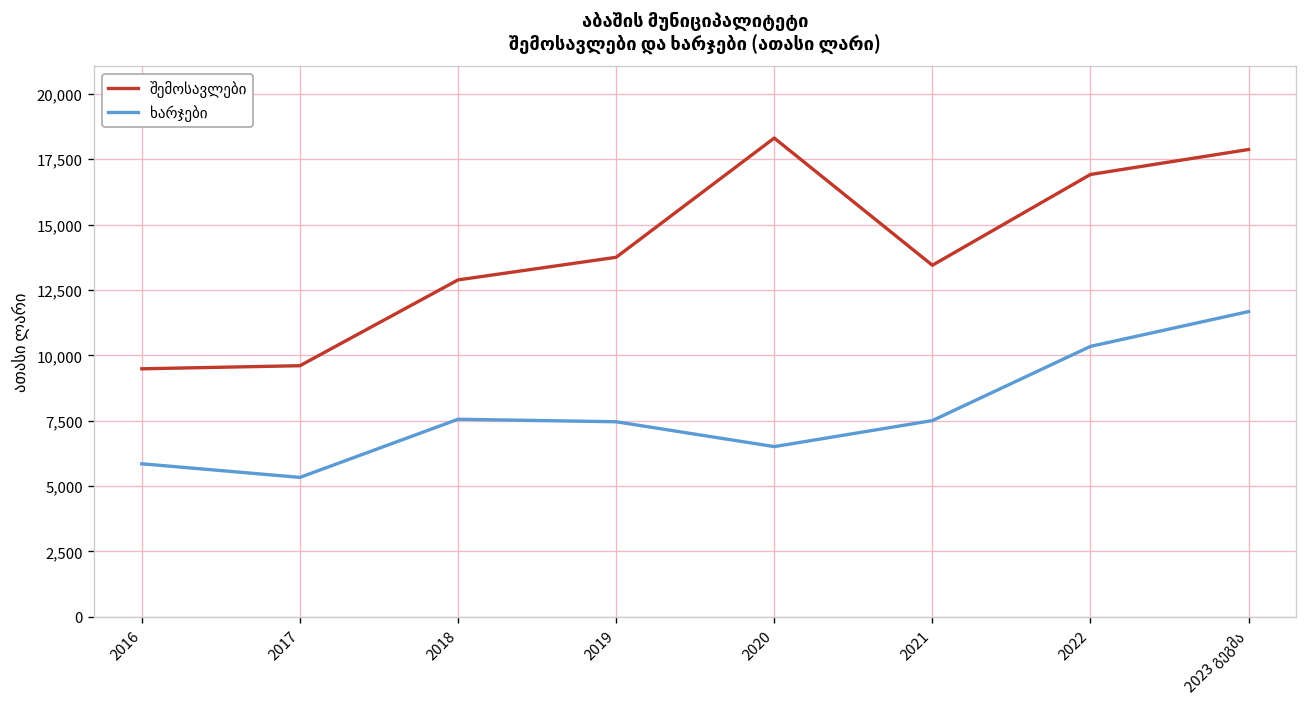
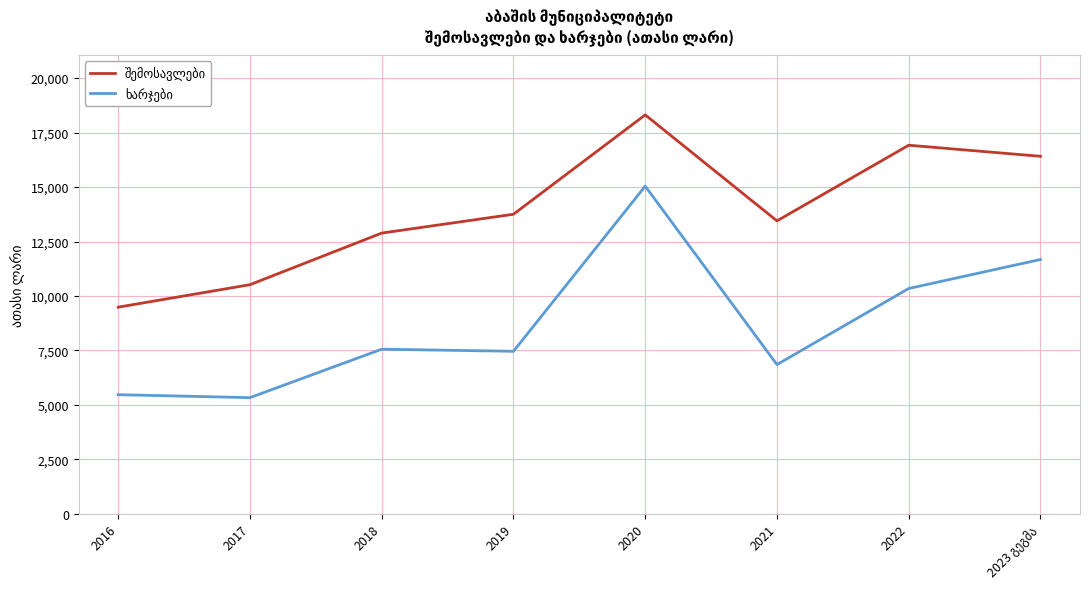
  {
    "შემოსავლები": {
      "2016": "9,500",
-     "2017": "9,600",
+     "2017": "10,500",
      "2018": "12,900",
      "2019": "13,800",
      "2020": "18,300",
      "2021": "13,400",
      "2022": "16,900",
-     "2023 გეგმა": "17,900"
+     "2023 გეგმა": "16,400"
    },
    "ხარჯები": {
-     "2016": "5,900",
+     "2016": "5,500",
      "2017": "5,300",
      "2018": "7,600",
      "2019": "7,500",
-     "2020": "6,500",
-     "2021": "7,500",
+     "2020": "15,000",
+     "2021": "6,900",
      "2022": "10,300",
      "2023 გეგმა": "11,700"
    }
  }
